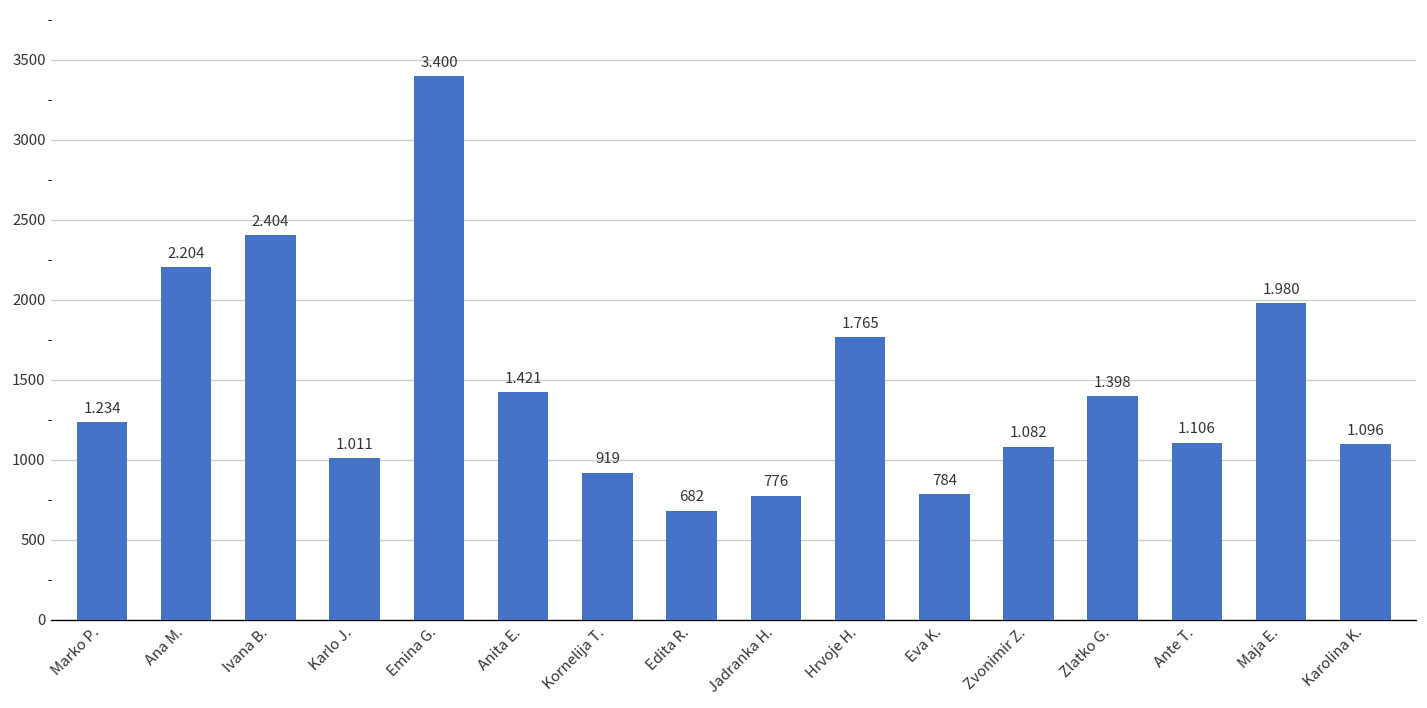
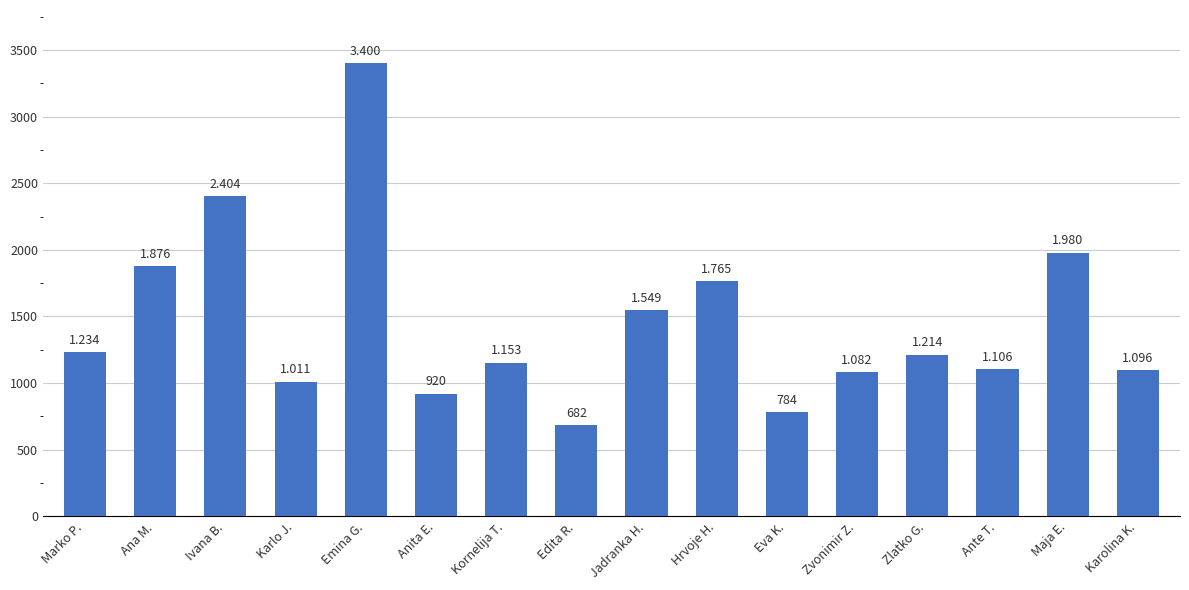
  {
-   "Ana M.": 2.204,
-   "Anita E.": 1.421,
-   "Kornelija T.": 919,
+   "Ana M.": 1.876,
+   "Anita E.": 920,
+   "Kornelija T.": 1.153,
    "Edita R.": 682,
-   "Jadranka H.": 776,
+   "Jadranka H.": 1.549,
    "Eva K.": 784,
-   "Zlatko G.": 1.398
+   "Zlatko G.": 1.214
  }
